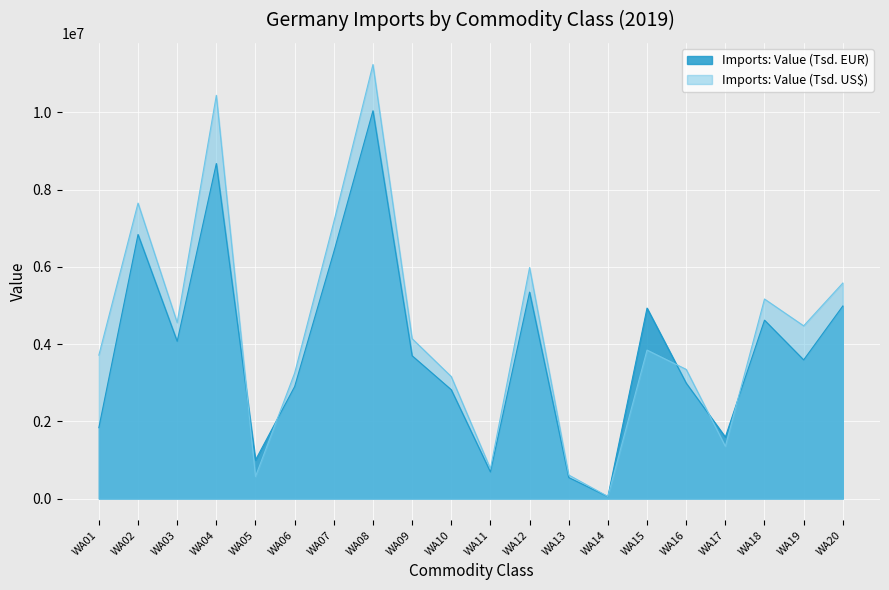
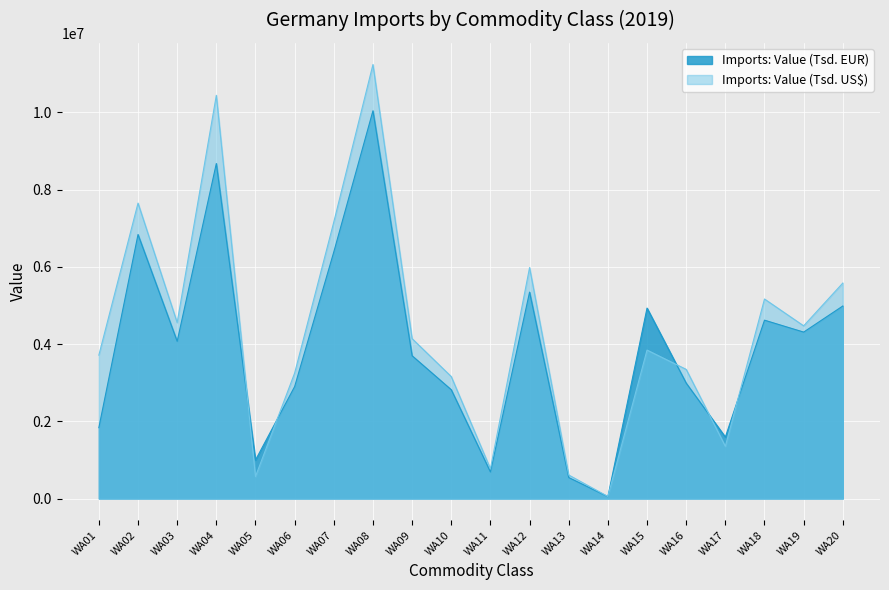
  {
    "Imports: Value (Tsd. EUR)": {
      "WA01": 1800000,
      "WA02": 6800000,
      "WA03": 4100000,
      "WA04": 8700000,
      "WA05": 1000000,
      "WA06": 2900000,
      "WA07": 6400000,
      "WA08": 10000000,
      "WA09": 3700000,
      "WA10": 2800000,
      "WA11": 700000,
      "WA12": 5300000,
      "WA15": 4900000,
      "WA16": 3000000,
      "WA17": 1600000,
      "WA18": 4600000,
-     "WA19": 3600000,
+     "WA19": 4300000,
      "WA20": 5000000
    },
    "Imports: Value (Tsd. US$)": {
      "WA01": 3700000,
      "WA02": 7700000,
      "WA03": 4600000,
      "WA04": 10400000,
      "WA05": 600000,
      "WA06": 3200000,
      "WA07": 7200000,
      "WA08": 11200000,
      "WA09": 4100000,
      "WA10": 3200000,
      "WA11": 800000,
      "WA12": 6000000,
      "WA15": 3800000,
      "WA16": 3300000,
      "WA17": 1400000,
      "WA18": 5200000,
      "WA19": 4500000,
      "WA20": 5600000
    }
  }
